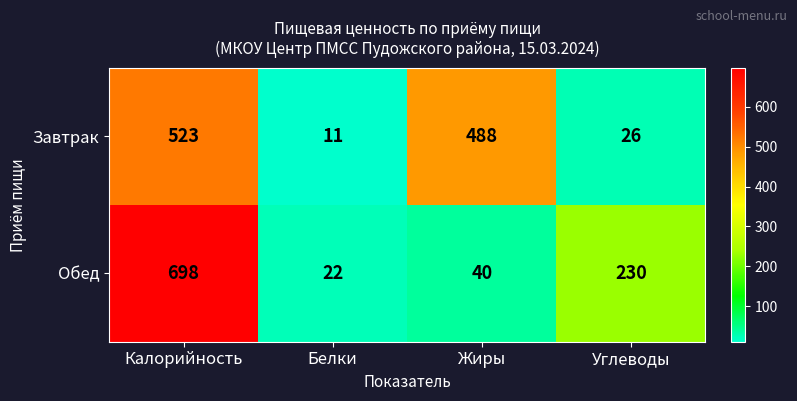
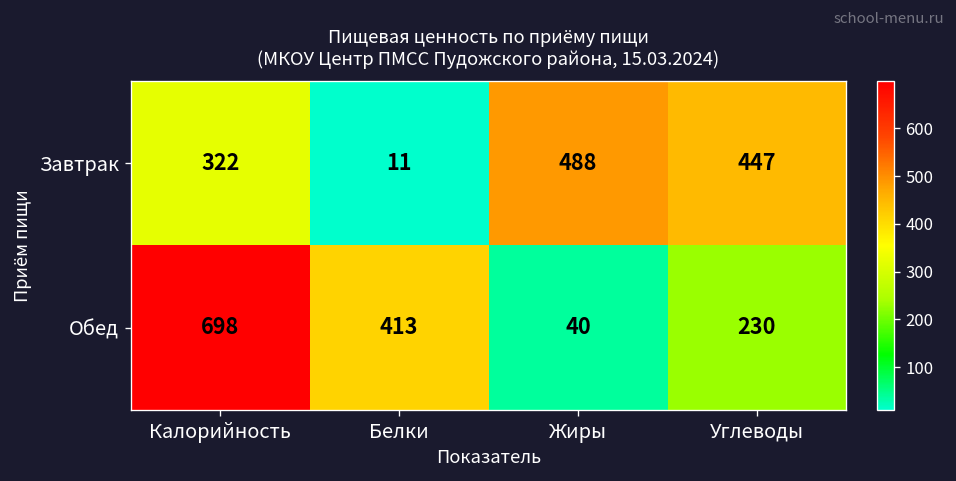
  {
    "Завтрак": {
-     "Калорийность": 523,
+     "Калорийность": 322,
      "Белки": 11,
      "Жиры": 488,
-     "Углеводы": 26
+     "Углеводы": 447
    },
    "Обед": {
      "Калорийность": 698,
-     "Белки": 22,
+     "Белки": 413,
      "Жиры": 40,
      "Углеводы": 230
    }
  }
